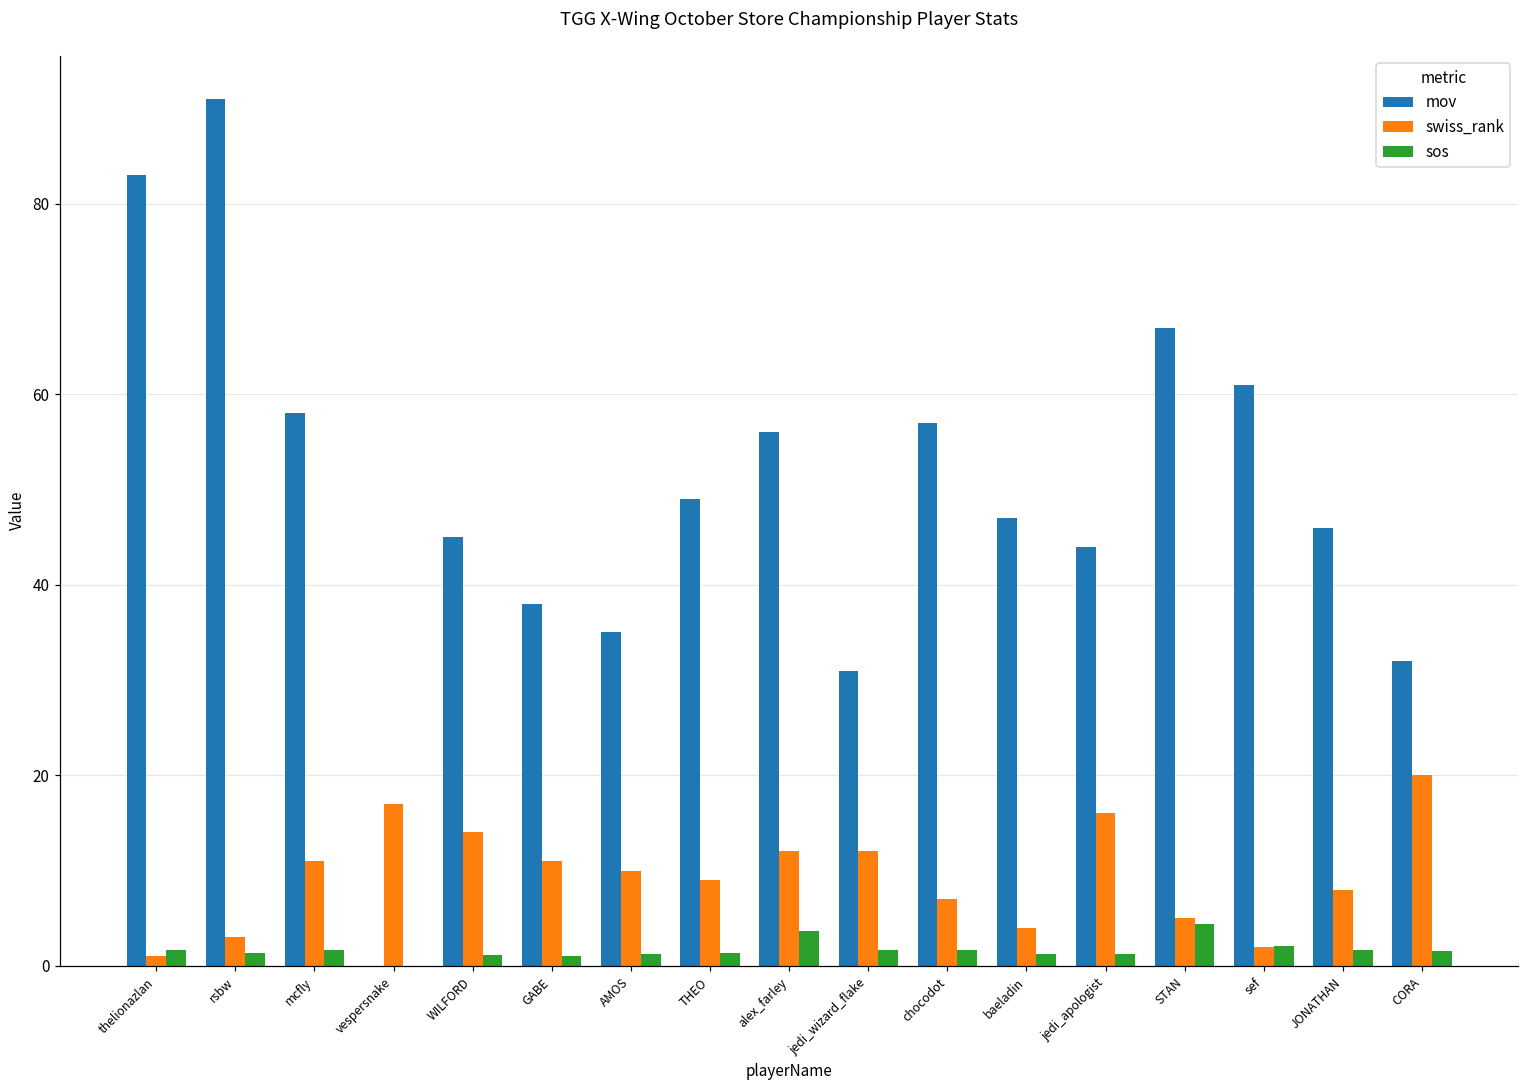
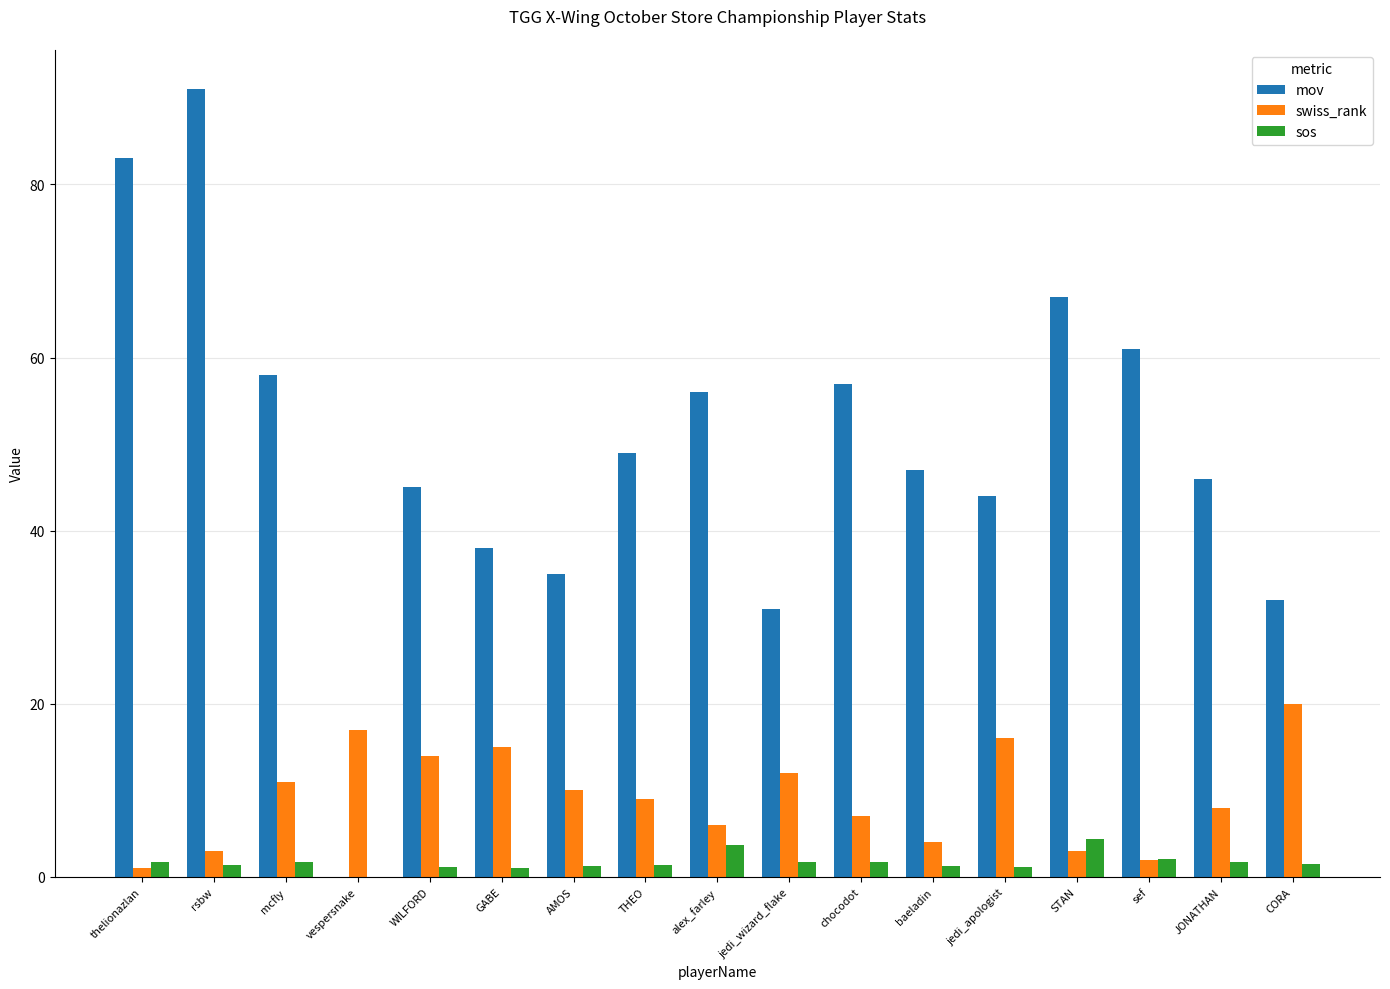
  {
    "mov": {
      "thelionazlan": 83,
      "rsbw": 91,
      "mcfly": 58,
      "vespersnake": 0,
      "WILFORD": 45,
      "GABE": 38,
      "AMOS": 35,
      "THEO": 49,
      "alex_farley": 56,
      "jedi_wizard_flake": 31,
      "chocodot": 57,
      "baeladin": 47,
      "jedi_apologist": 44,
      "STAN": 67,
      "sef": 61,
      "JONATHAN": 46,
      "CORA": 32
    },
    "swiss_rank": {
      "thelionazlan": 1,
      "rsbw": 3,
      "mcfly": 11,
      "vespersnake": 17,
      "WILFORD": 14,
-     "GABE": 11,
+     "GABE": 15,
      "AMOS": 10,
      "THEO": 9,
-     "alex_farley": 12,
+     "alex_farley": 6,
      "jedi_wizard_flake": 12,
      "chocodot": 7,
      "baeladin": 4,
      "jedi_apologist": 16,
-     "STAN": 5,
+     "STAN": 3,
      "sef": 2,
      "JONATHAN": 8,
      "CORA": 20
    },
    "sos": {
      "thelionazlan": 2,
      "rsbw": 1,
      "mcfly": 2,
      "vespersnake": 0,
      "WILFORD": 1,
      "GABE": 1,
      "AMOS": 1,
      "THEO": 1,
      "alex_farley": 4,
      "jedi_wizard_flake": 2,
      "chocodot": 2,
      "baeladin": 1,
      "jedi_apologist": 1,
      "STAN": 4,
      "sef": 2,
      "JONATHAN": 2,
      "CORA": 2
    }
  }
